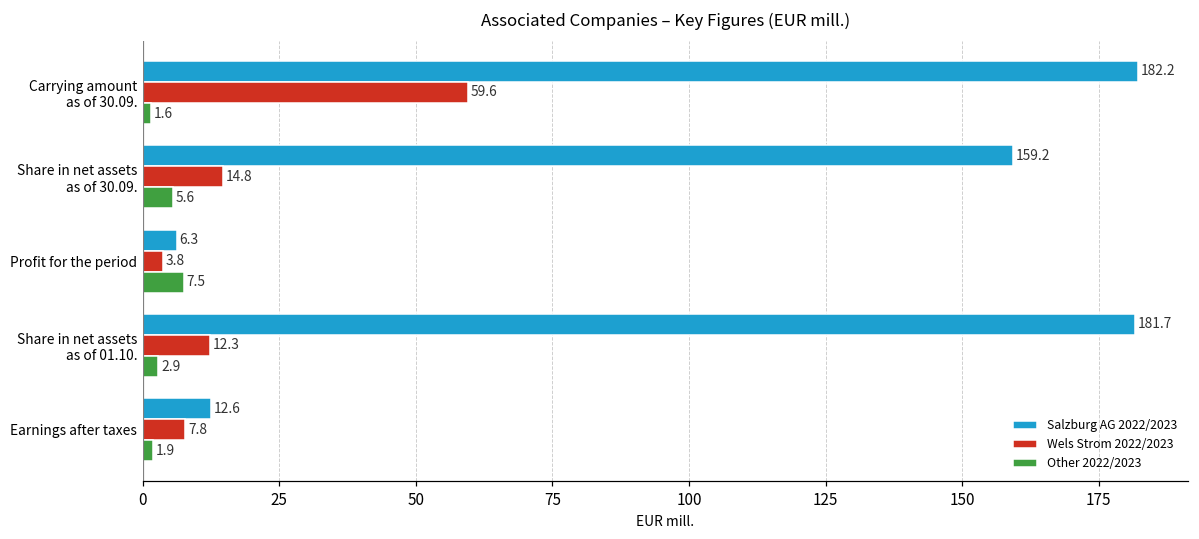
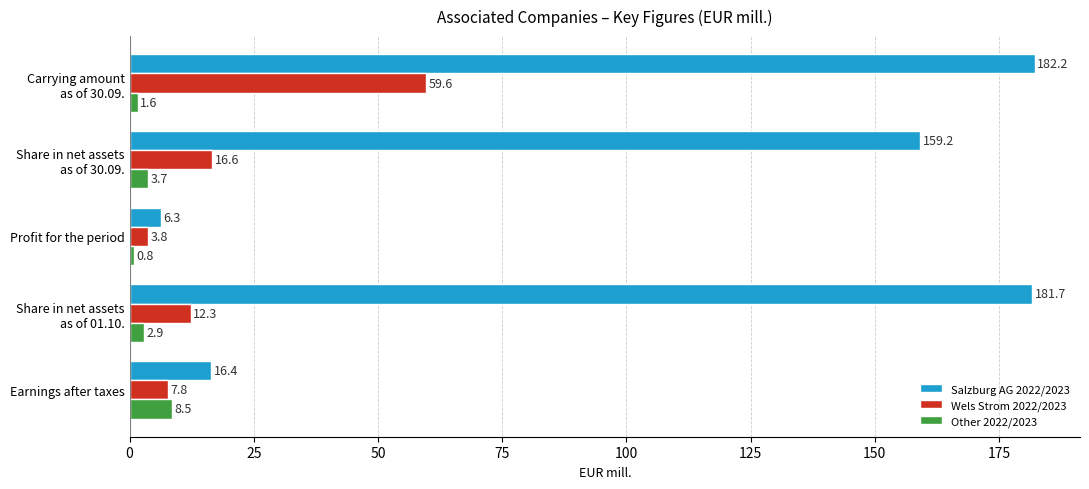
  {
    "Salzburg AG 2022/2023": {
      "Carrying amount as of 30.09.": 182.2,
      "Share in net assets as of 30.09.": 159.2,
      "Profit for the period": 6.3,
      "Share in net assets as of 01.10.": 181.7,
-     "Earnings after taxes": 12.6
+     "Earnings after taxes": 16.4
    },
    "Wels Strom 2022/2023": {
      "Carrying amount as of 30.09.": 59.6,
-     "Share in net assets as of 30.09.": 14.8,
+     "Share in net assets as of 30.09.": 16.6,
      "Profit for the period": 3.8,
      "Share in net assets as of 01.10.": 12.3,
      "Earnings after taxes": 7.8
    },
    "Other 2022/2023": {
      "Carrying amount as of 30.09.": 1.6,
-     "Share in net assets as of 30.09.": 5.6,
-     "Profit for the period": 7.5,
+     "Share in net assets as of 30.09.": 3.7,
+     "Profit for the period": 0.8,
      "Share in net assets as of 01.10.": 2.9,
-     "Earnings after taxes": 1.9
+     "Earnings after taxes": 8.5
    }
  }
